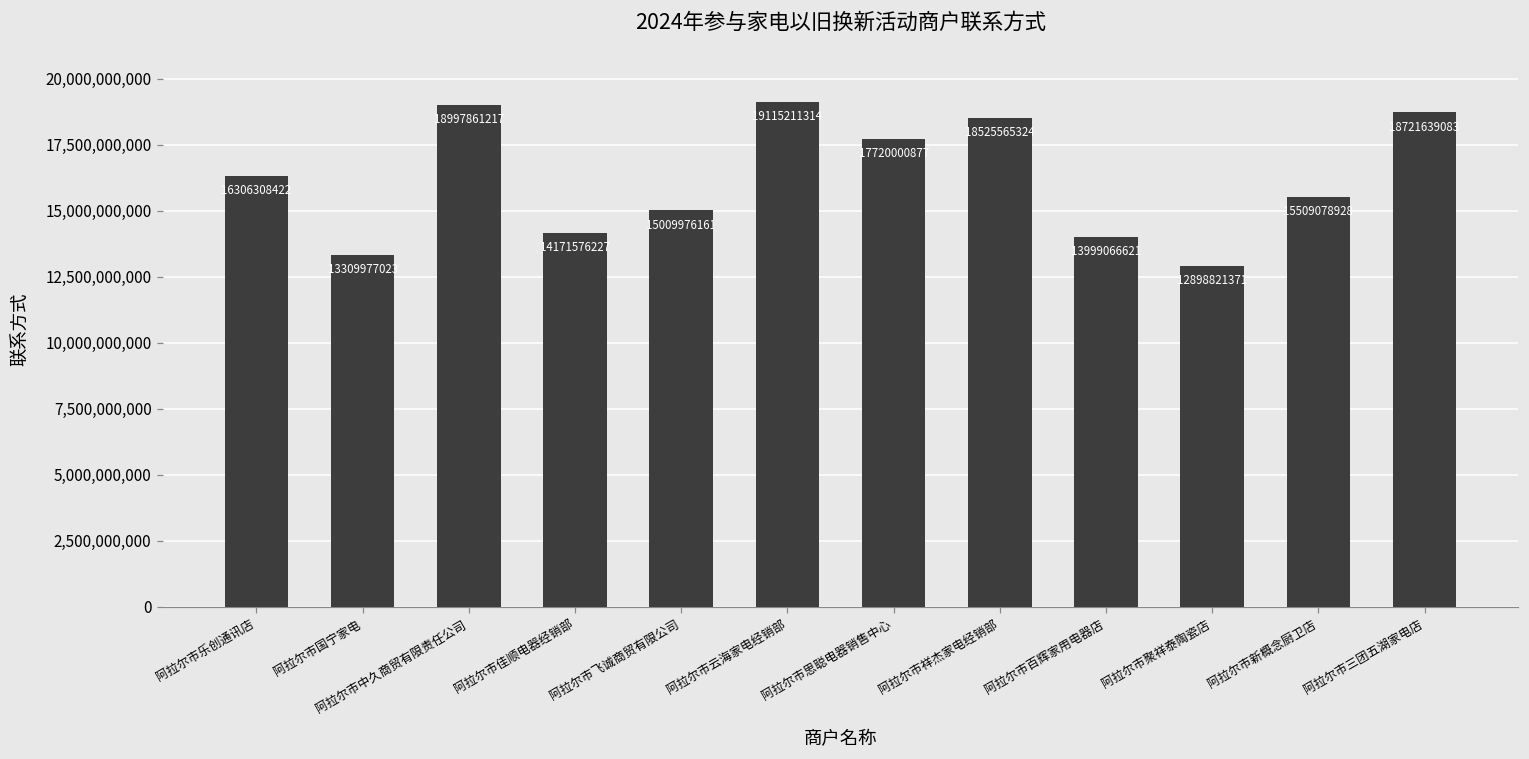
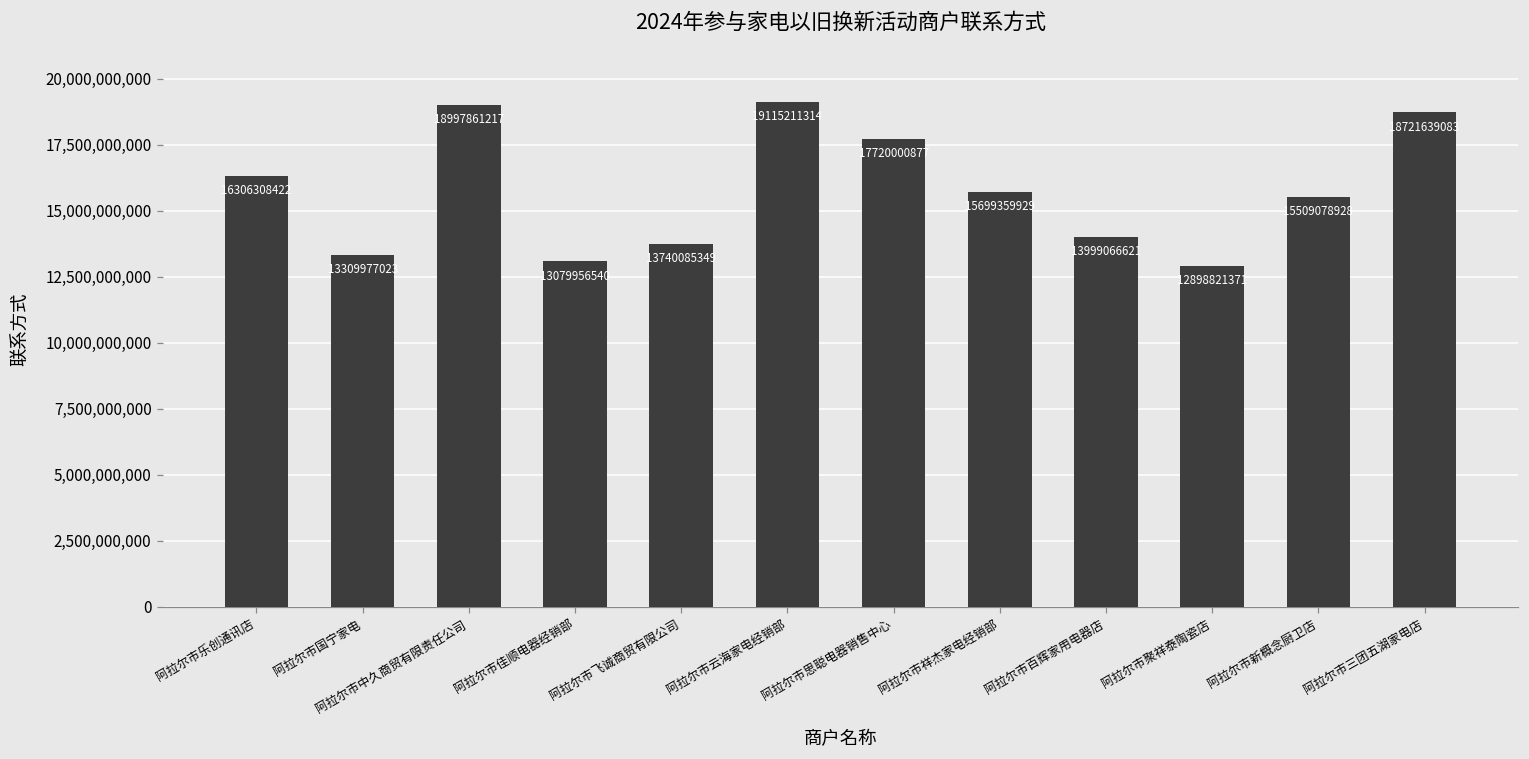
  {
    "阿拉尔市乐创通讯店": 16306308422,
    "阿拉尔市国宁家电": 13309977023,
    "阿拉尔市中久商贸有限责任公司": 18997861217,
-   "阿拉尔市佳顺电器经销部": 14171576227,
-   "阿拉尔市飞诚商贸有限公司": 15009976161,
+   "阿拉尔市佳顺电器经销部": 13079956540,
+   "阿拉尔市飞诚商贸有限公司": 13740085349,
    "阿拉尔市云海家电经销部": 19115211314,
    "阿拉尔市思聪电器销售中心": 17720000877,
-   "阿拉尔市祥杰家电经销部": 18525565324,
+   "阿拉尔市祥杰家电经销部": 15699359929,
    "阿拉尔市百辉家用电器店": 13999066621,
    "阿拉尔市聚祥泰陶瓷店": 12898821371,
    "阿拉尔市新概念厨卫店": 15509078928,
    "阿拉尔市三团五湖家电店": 18721639083
  }
